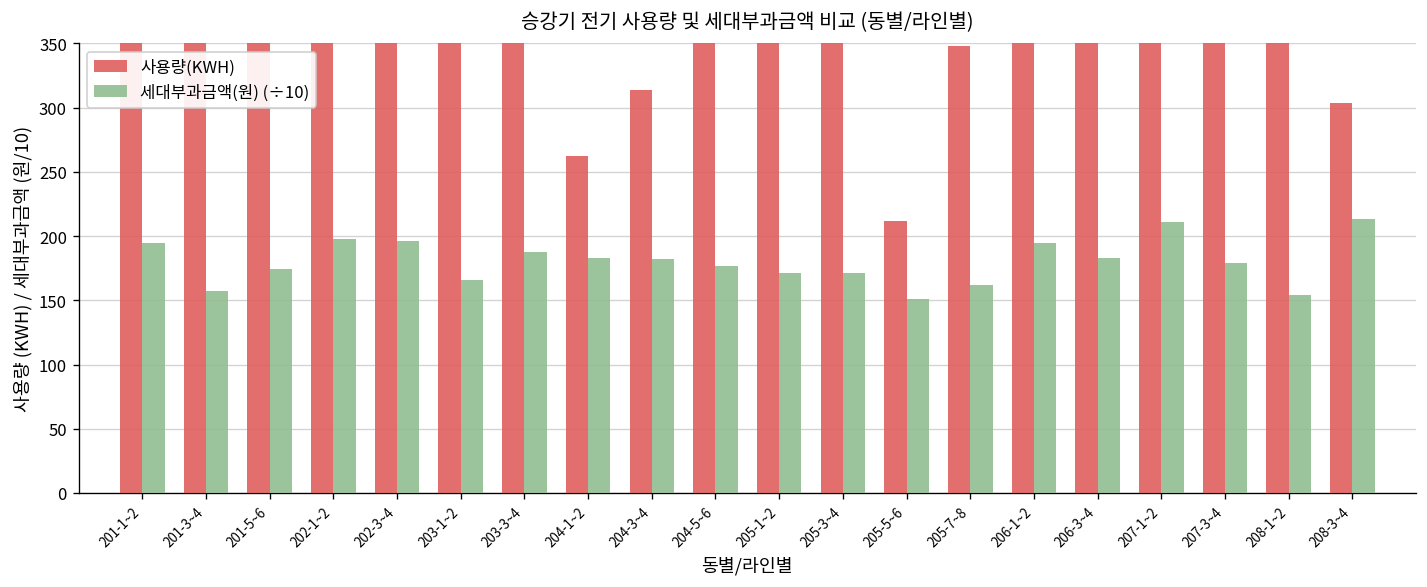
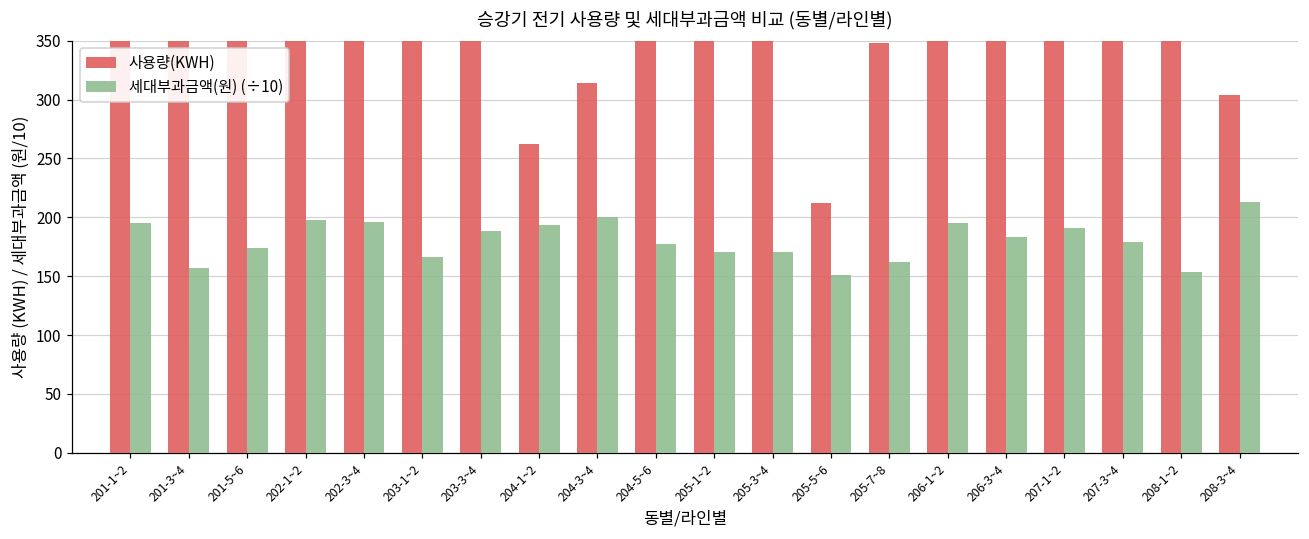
  {
    "사용량(KWH)": {
      "204-1~2": 262,
      "204-3~4": 314,
      "205-5~6": 212,
      "205-7~8": 348,
      "208-3~4": 304
    },
    "세대부과금액(원) (÷10)": {
      "201-1~2": 195,
      "201-3~4": 157,
      "201-5~6": 174,
      "202-1~2": 198,
      "202-3~4": 196,
      "203-1~2": 166,
      "203-3~4": 188,
-     "204-1~2": 183,
-     "204-3~4": 182,
+     "204-1~2": 194,
+     "204-3~4": 200,
      "204-5~6": 177,
      "205-1~2": 171,
      "205-3~4": 171,
      "205-5~6": 151,
      "205-7~8": 162,
      "206-1~2": 195,
      "206-3~4": 183,
-     "207-1~2": 211,
+     "207-1~2": 191,
      "207-3~4": 179,
      "208-1~2": 154,
      "208-3~4": 213
    }
  }
